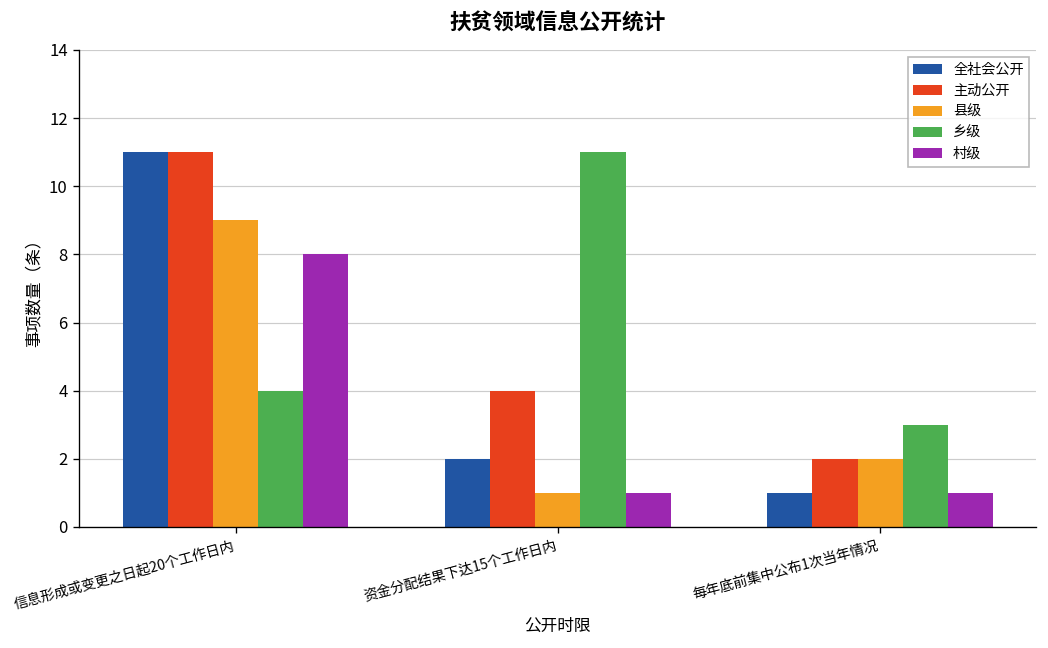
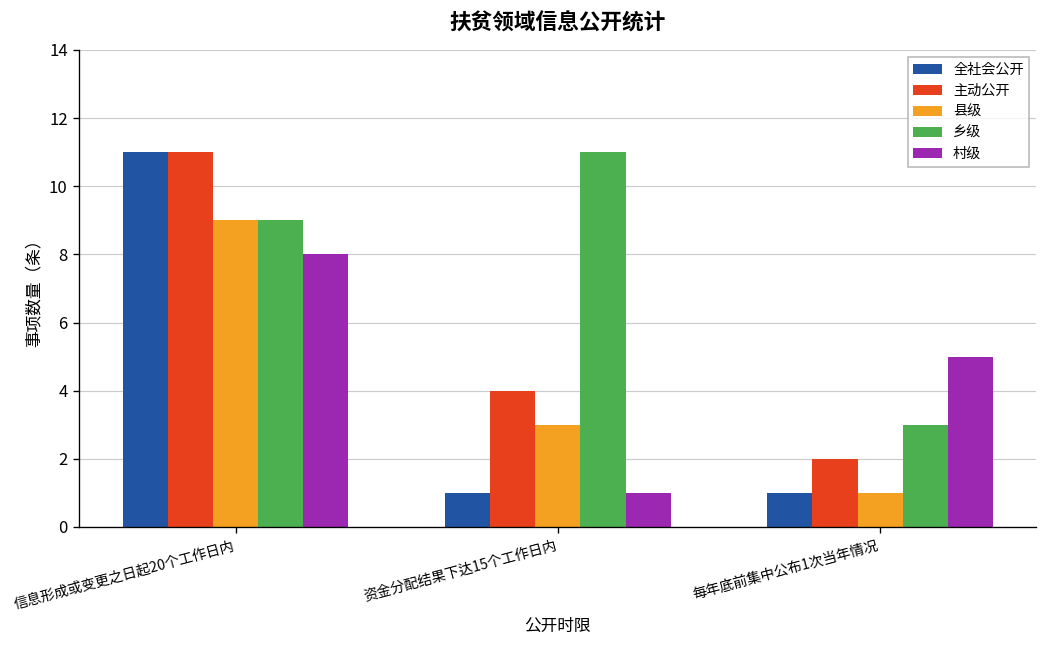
  {
    "全社会公开": {
      "信息形成或变更之日起20个工作日内": 11,
-     "资金分配结果下达15个工作日内": 2,
+     "资金分配结果下达15个工作日内": 1,
      "每年底前集中公布1次当年情况": 1
    },
    "主动公开": {
      "信息形成或变更之日起20个工作日内": 11,
      "资金分配结果下达15个工作日内": 4,
      "每年底前集中公布1次当年情况": 2
    },
    "县级": {
      "信息形成或变更之日起20个工作日内": 9,
-     "资金分配结果下达15个工作日内": 1,
-     "每年底前集中公布1次当年情况": 2
+     "资金分配结果下达15个工作日内": 3,
+     "每年底前集中公布1次当年情况": 1
    },
    "乡级": {
-     "信息形成或变更之日起20个工作日内": 4,
+     "信息形成或变更之日起20个工作日内": 9,
      "资金分配结果下达15个工作日内": 11,
      "每年底前集中公布1次当年情况": 3
    },
    "村级": {
      "信息形成或变更之日起20个工作日内": 8,
      "资金分配结果下达15个工作日内": 1,
-     "每年底前集中公布1次当年情况": 1
+     "每年底前集中公布1次当年情况": 5
    }
  }
